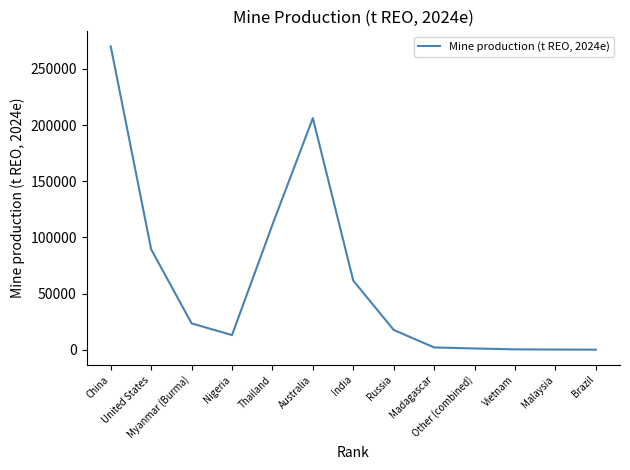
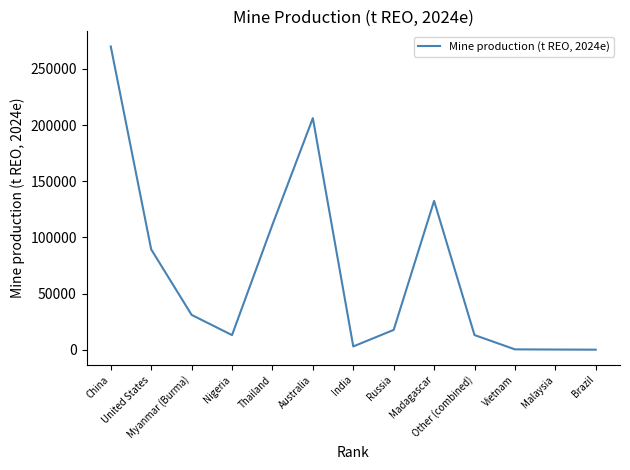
  {
    "China": 270000,
    "United States": 89000,
-   "Myanmar (Burma)": 23000,
+   "Myanmar (Burma)": 31000,
    "Nigeria": 13000,
    "Thailand": 111000,
    "Australia": 206000,
-   "India": 62000,
+   "India": 3000,
    "Russia": 18000,
-   "Madagascar": 2000,
-   "Other (combined)": 1000,
+   "Madagascar": 133000,
+   "Other (combined)": 13000,
    "Vietnam": 0,
    "Malaysia": 0,
    "Brazil": 0
  }
